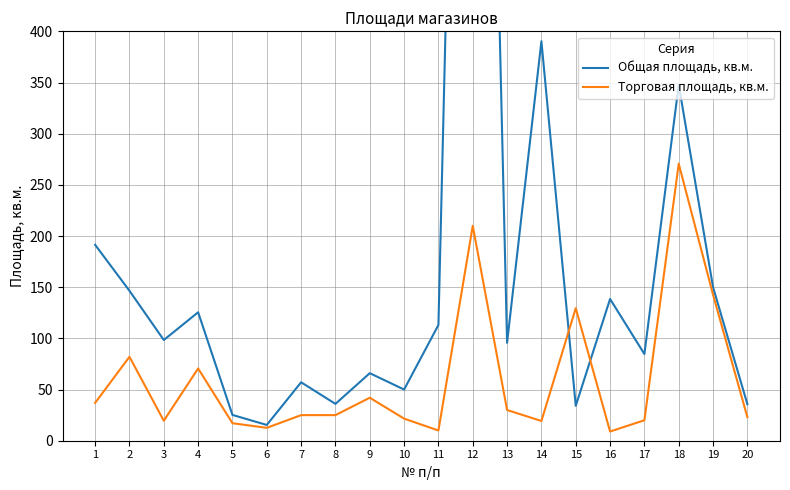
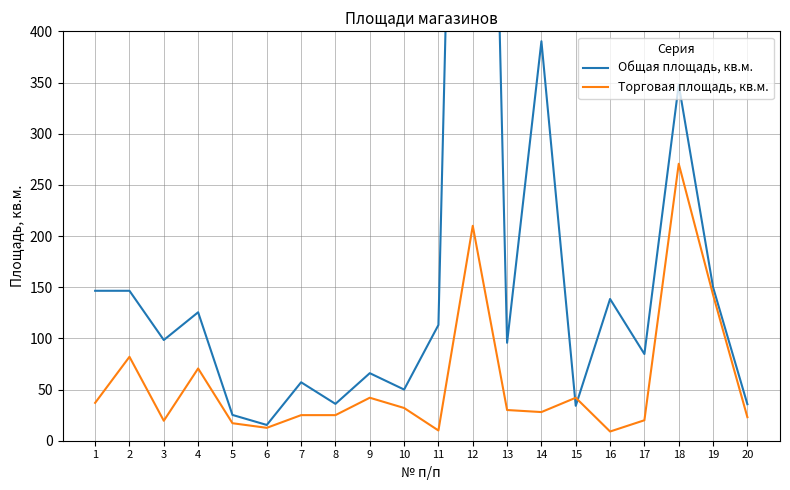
  {
    "Общая площадь, кв.м.": {
-     "1": 191,
+     "1": 147,
      "2": 147,
      "3": 98,
      "4": 126,
      "5": 25,
      "6": 15,
      "7": 57,
      "8": 36,
      "9": 66,
      "10": 50,
      "11": 113,
      "13": 96,
      "14": 390,
      "15": 34,
      "16": 139,
      "17": 85,
      "19": 150,
      "20": 36
    },
    "Торговая площадь, кв.м.": {
      "1": 37,
      "2": 82,
      "3": 20,
      "4": 71,
      "5": 17,
      "6": 13,
      "7": 25,
      "8": 25,
      "9": 42,
-     "10": 22,
+     "10": 32,
      "11": 10,
      "12": 210,
      "13": 30,
-     "14": 19,
-     "15": 130,
+     "14": 28,
+     "15": 42,
      "16": 9,
      "17": 20,
      "18": 271,
      "19": 143,
      "20": 23
    }
  }
